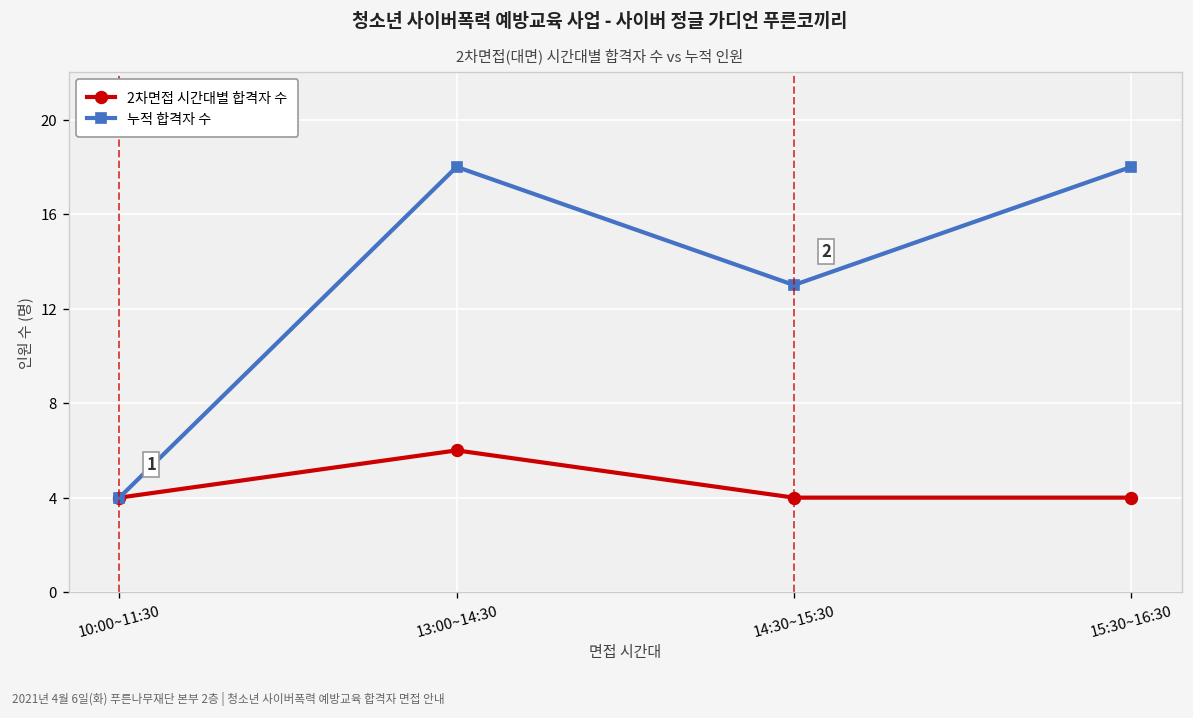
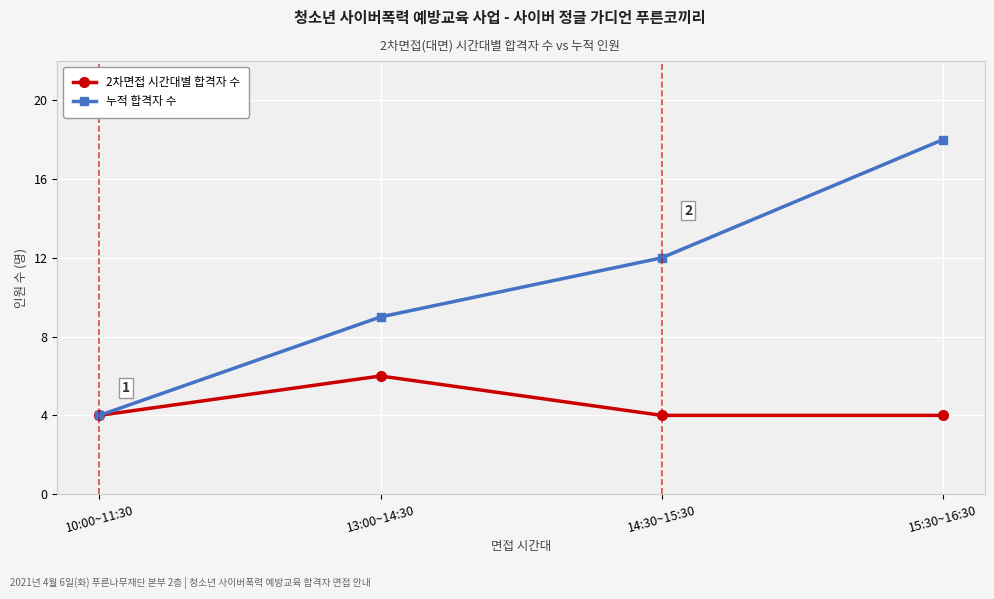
  {
    "2차면접 시간대별 합격자 수": {
      "13:00~14:30": 6,
      "14:30~15:30": 4,
      "15:30~16:30": 4
    },
    "누적 합격자 수": {
-     "13:00~14:30": 18,
-     "14:30~15:30": 13,
+     "13:00~14:30": 9,
+     "14:30~15:30": 12,
      "15:30~16:30": 18
    }
  }
